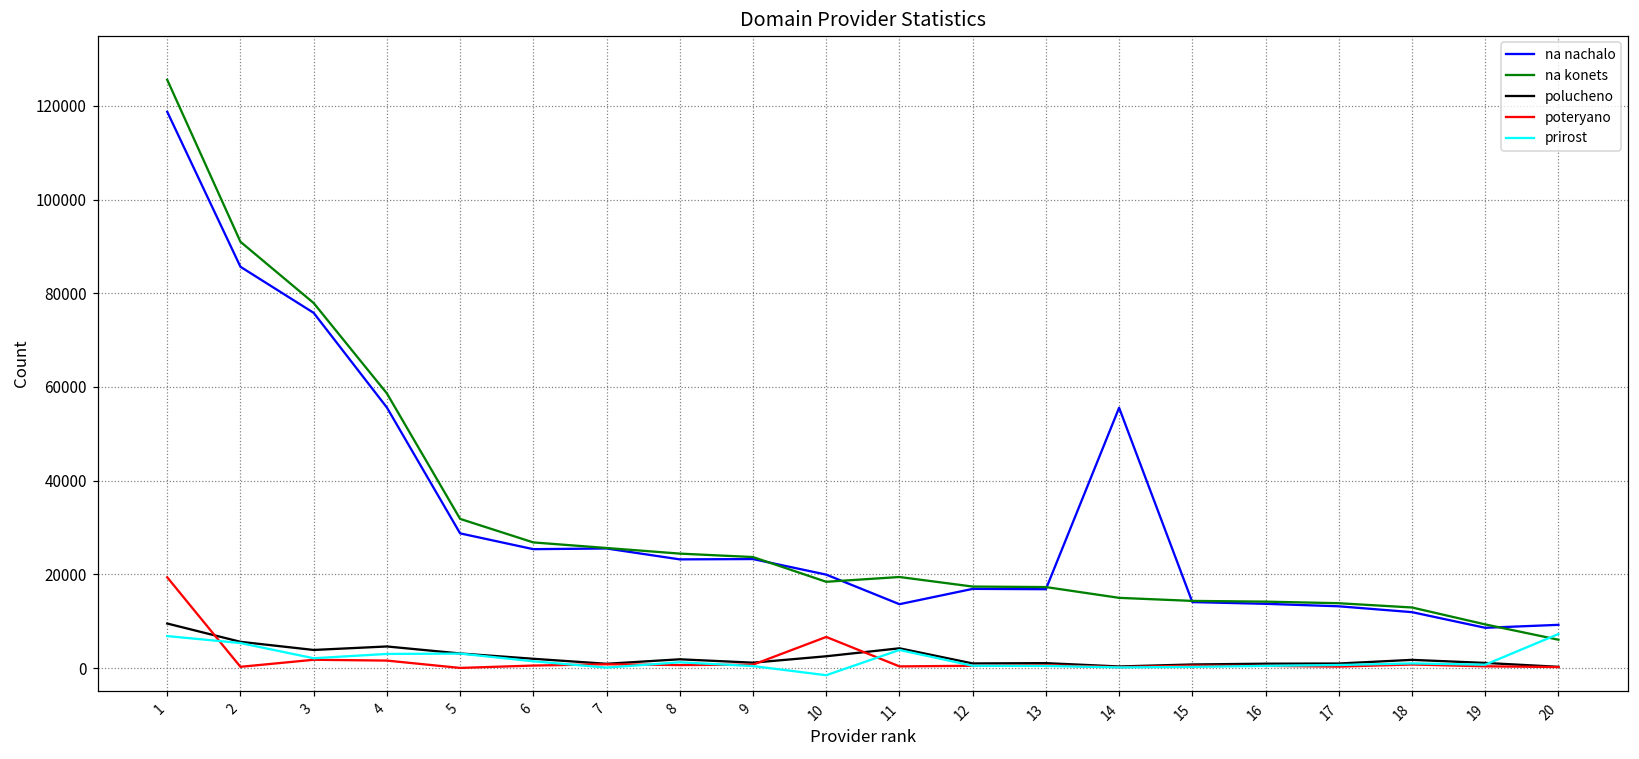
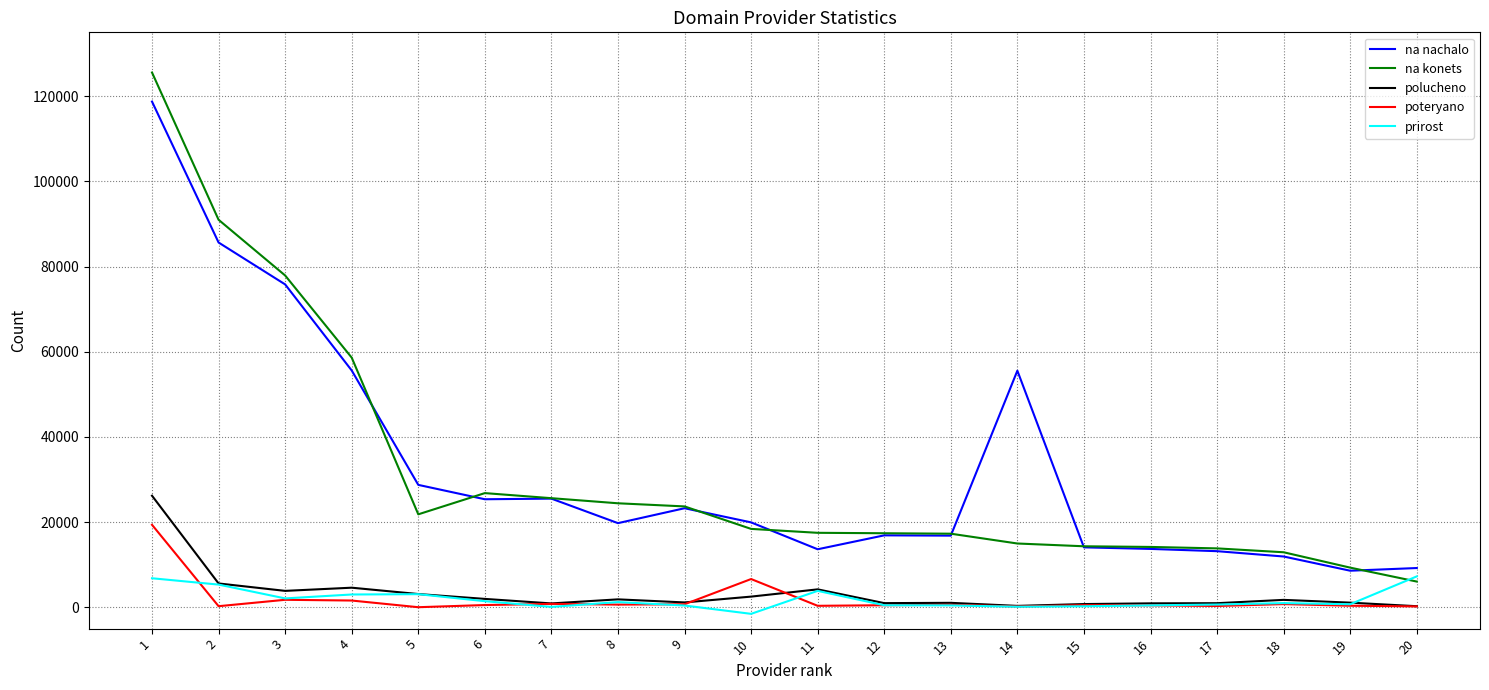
  {
    "na nachalo": {
      "1": 119000,
      "2": 86000,
      "3": 76000,
      "4": 56000,
      "5": 29000,
      "6": 25000,
-     "8": 23000,
+     "8": 20000,
      "10": 20000,
      "11": 14000,
      "14": 56000,
      "17": 13000,
      "18": 12000,
      "19": 9000,
      "20": 9000
    },
    "na konets": {
      "1": 126000,
      "2": 91000,
      "3": 78000,
      "4": 59000,
-     "5": 32000,
+     "5": 22000,
      "6": 27000,
      "8": 24000,
      "10": 18000,
-     "11": 19000,
+     "11": 17000,
      "14": 15000,
      "17": 14000,
      "18": 13000,
      "19": 9000,
      "20": 6000
    },
    "polucheno": {
-     "1": 10000,
+     "1": 26000,
      "3": 4000,
      "4": 5000,
      "8": 2000,
      "10": 3000,
      "18": 2000
    },
    "poteryano": {
      "1": 19000,
      "2": 0,
      "4": 2000,
      "5": 0,
      "6": 1000,
      "10": 7000,
      "11": 0
    },
    "prirost": {
      "1": 7000,
      "4": 3000,
      "7": 0,
      "10": -2000,
      "20": 7000
    }
  }
